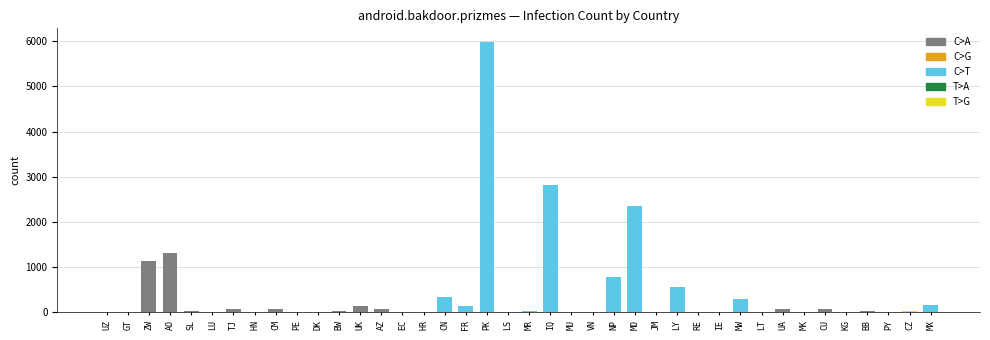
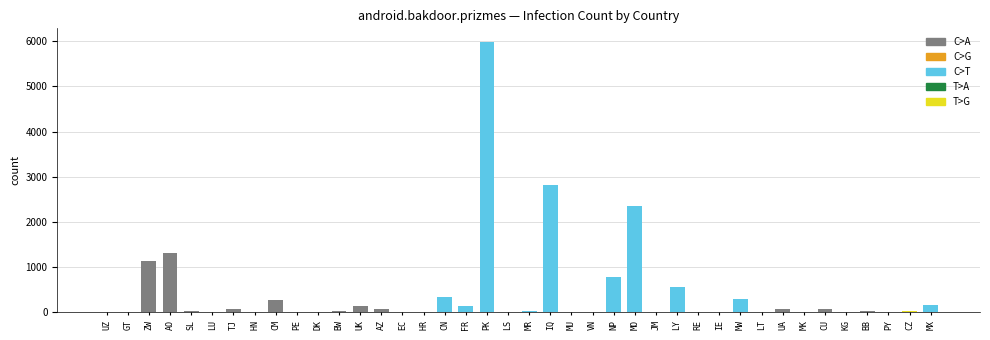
  {
    "ZW": 1100,
    "AO": 1300,
    "TJ": 100,
-   "CM": 100,
+   "CM": 300,
    "UK": 100,
    "AZ": 100,
    "CN": 400,
    "FR": 100,
    "PK": 6000,
    "IQ": 2800,
    "NP": 800,
    "MO": 2400,
    "LY": 600,
    "MW": 300,
    "UA": 100,
    "CU": 100,
    "MX": 200
  }
